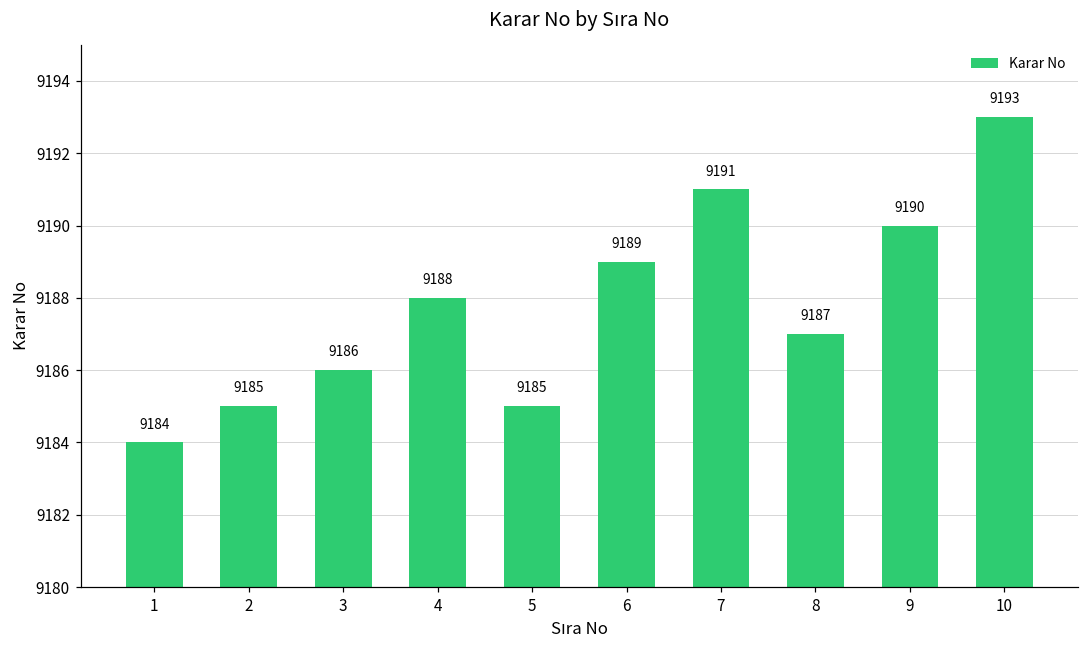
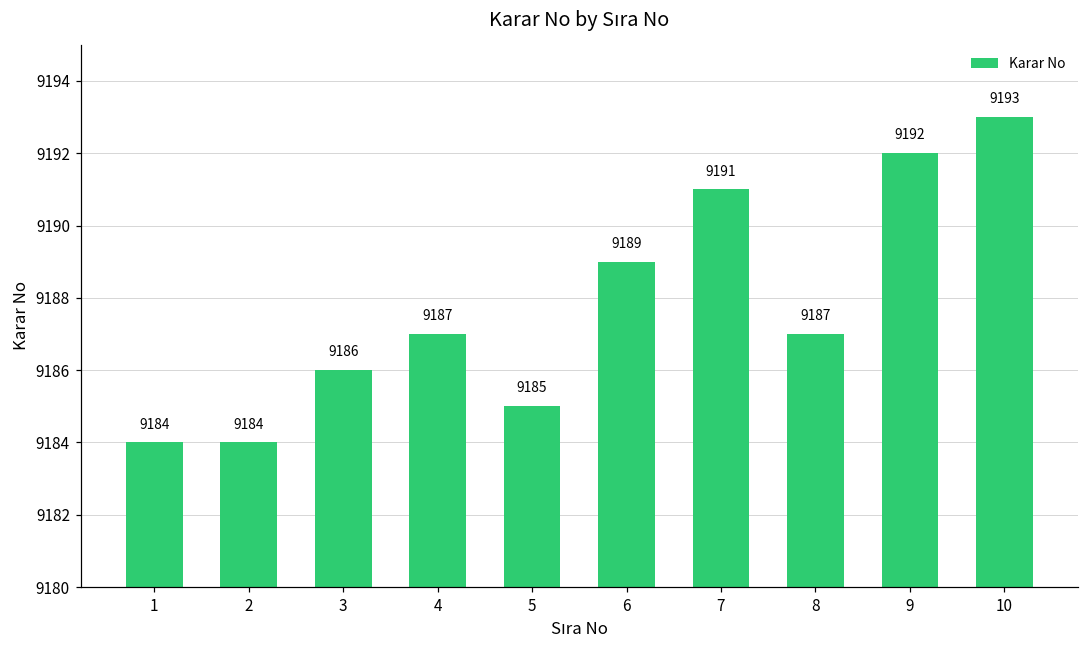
  {
    "1": 9184,
-   "2": 9185,
+   "2": 9184,
    "3": 9186,
-   "4": 9188,
+   "4": 9187,
    "5": 9185,
    "6": 9189,
    "7": 9191,
    "8": 9187,
-   "9": 9190,
+   "9": 9192,
    "10": 9193
  }
